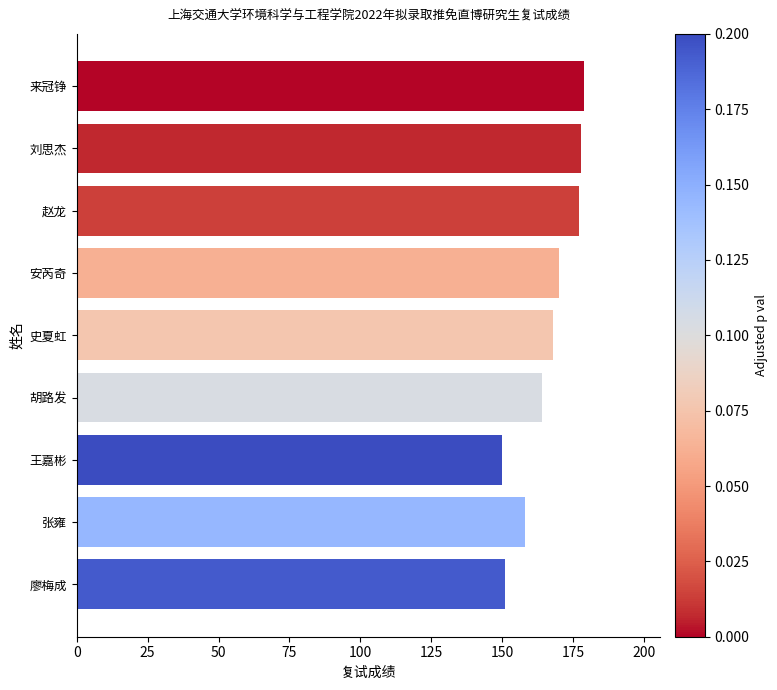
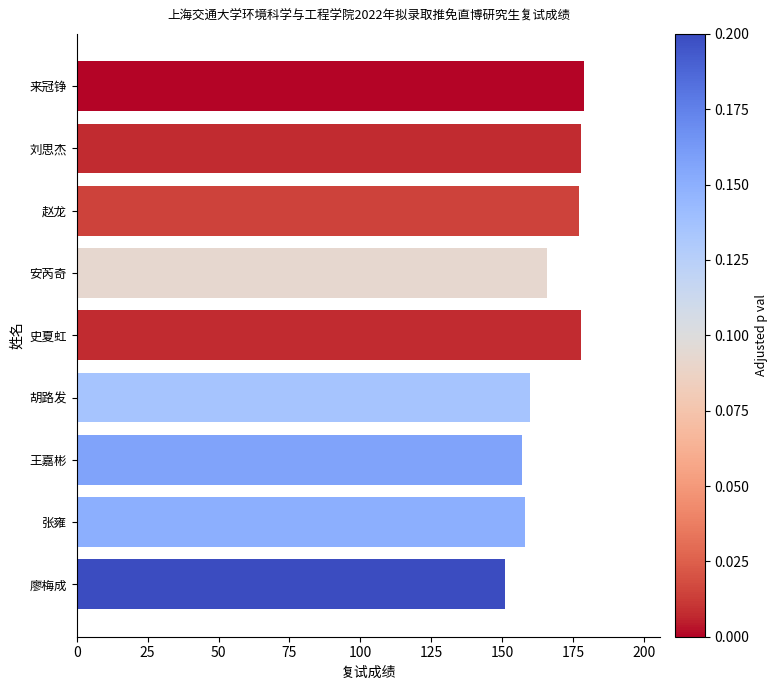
  {
    "来冠铮": 179,
    "刘思杰": 178,
    "赵龙": 177,
-   "安芮奇": 170,
-   "史夏虹": 168,
-   "胡路发": 164,
-   "王嘉彬": 150,
+   "安芮奇": 166,
+   "史夏虹": 178,
+   "胡路发": 160,
+   "王嘉彬": 157,
    "张雍": 158,
    "廖梅成": 151
  }
